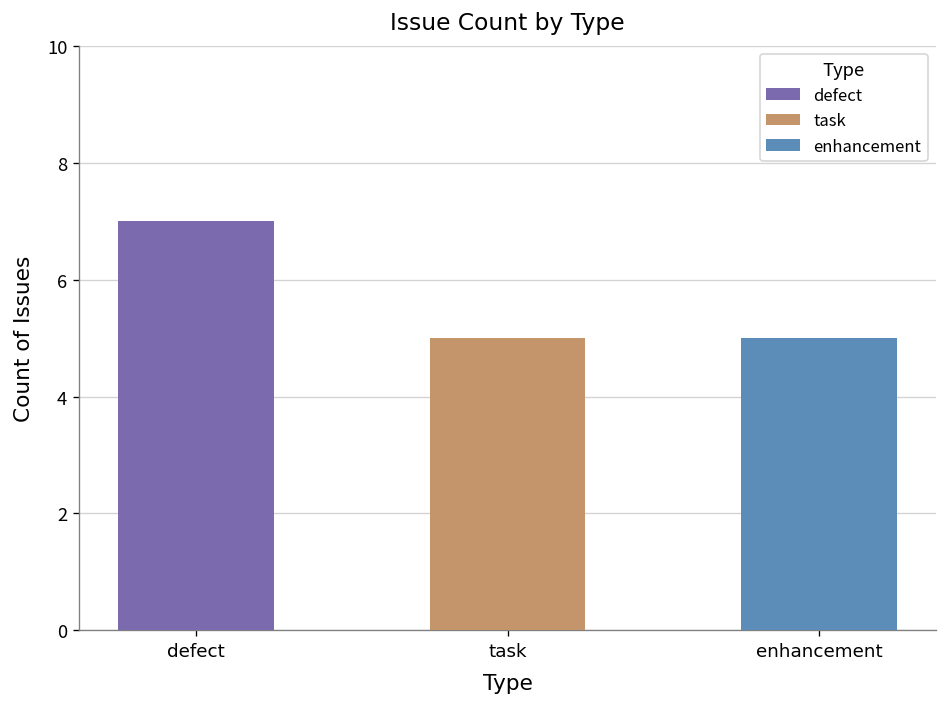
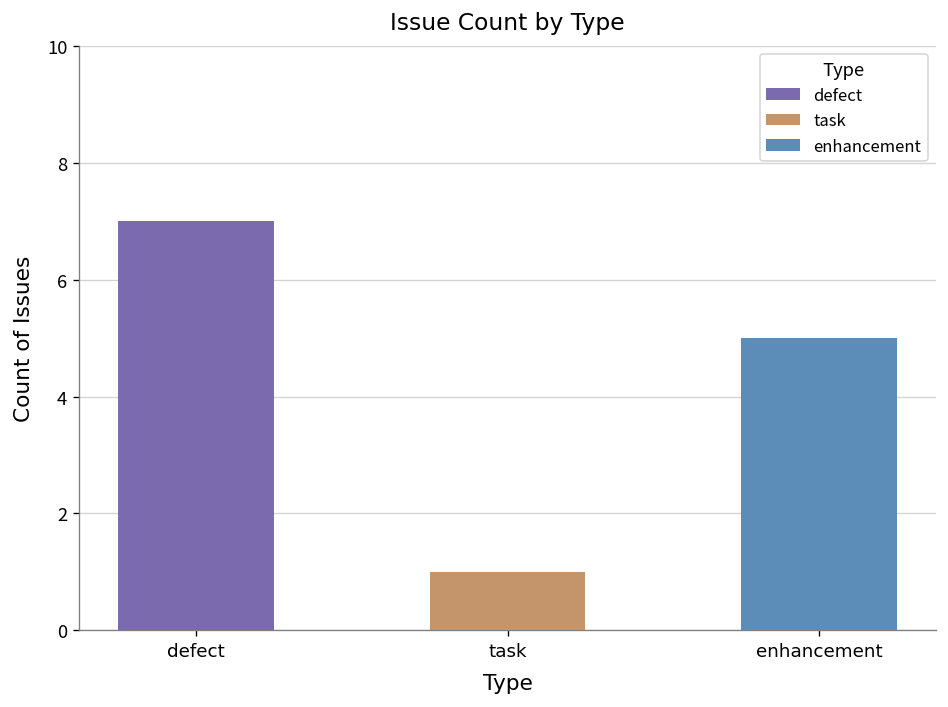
  {
    "defect": 7,
-   "task": 5,
+   "task": 1,
    "enhancement": 5
  }
